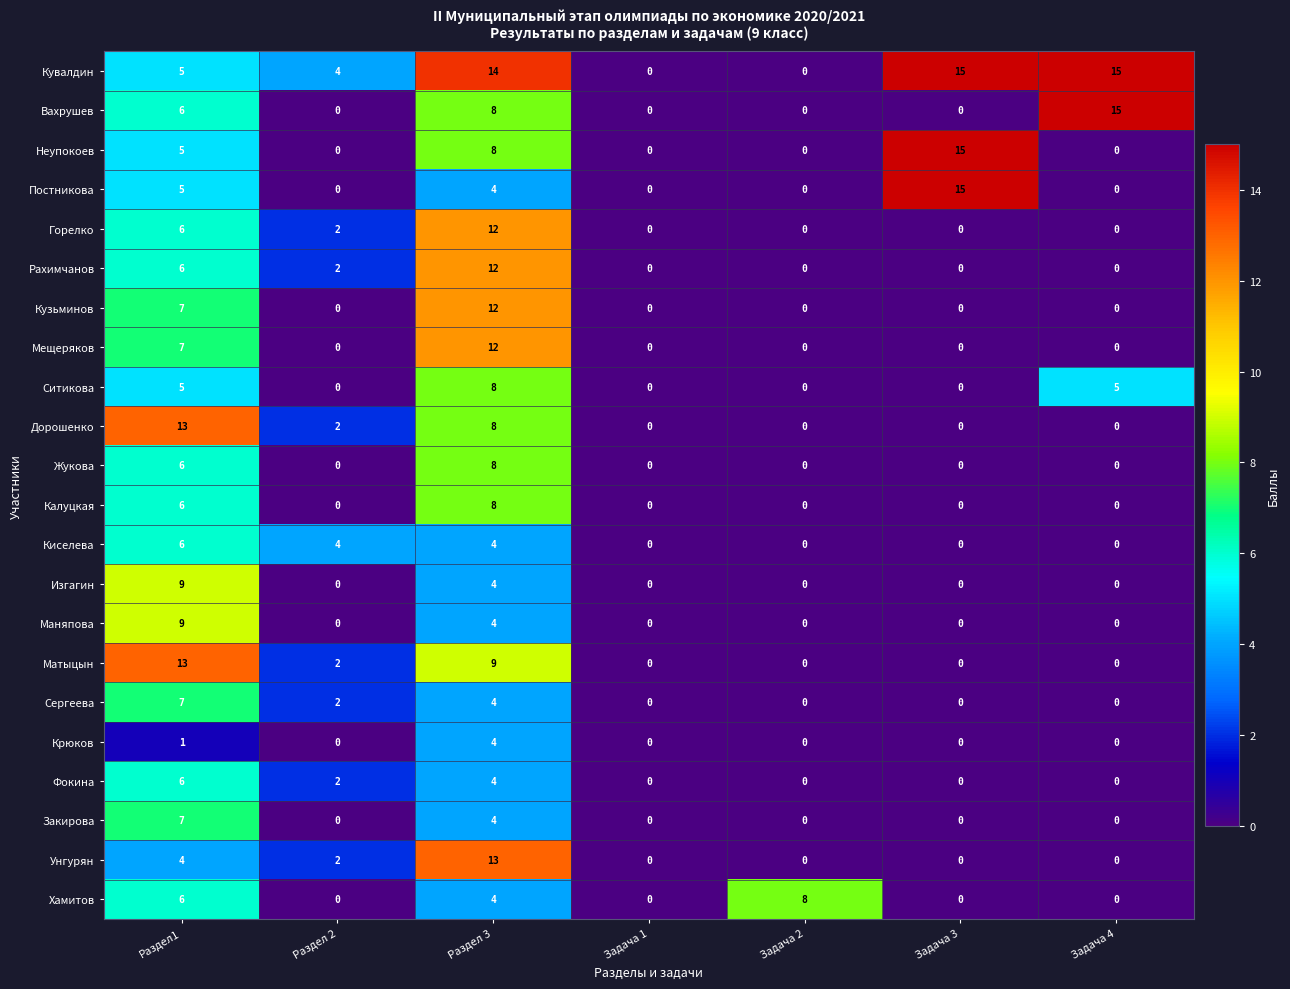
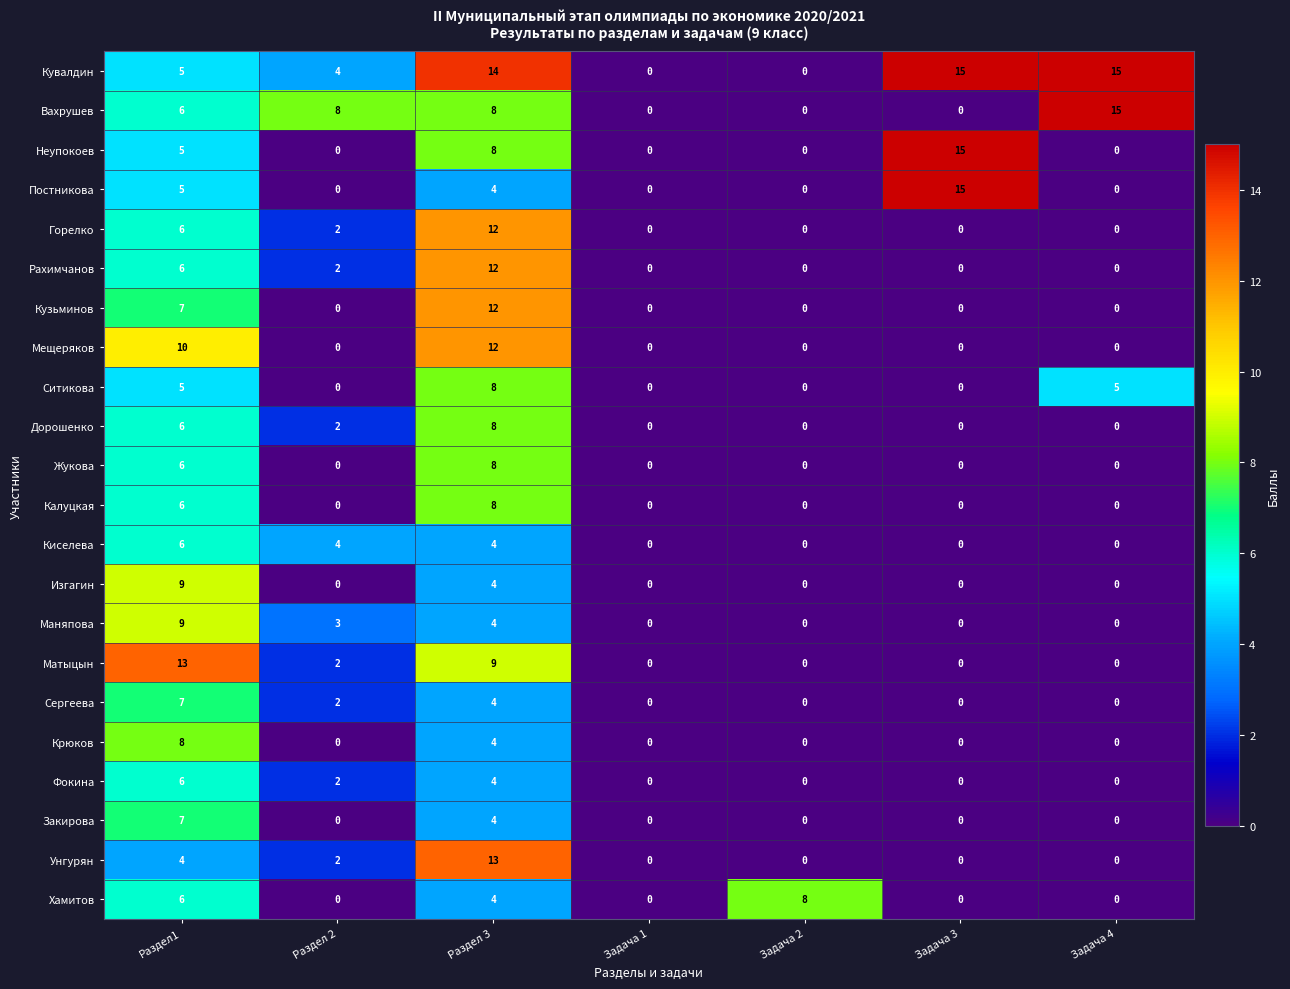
  {
    "Кувалдин": {
      "Раздел1": 5,
      "Раздел 2": 4,
      "Раздел 3": 14,
      "Задача 1": 0,
      "Задача 2": 0,
      "Задача 3": 15,
      "Задача 4": 15
    },
    "Вахрушев": {
      "Раздел1": 6,
-     "Раздел 2": 0,
+     "Раздел 2": 8,
      "Раздел 3": 8,
      "Задача 1": 0,
      "Задача 2": 0,
      "Задача 3": 0,
      "Задача 4": 15
    },
    "Неупокоев": {
      "Раздел1": 5,
      "Раздел 2": 0,
      "Раздел 3": 8,
      "Задача 1": 0,
      "Задача 2": 0,
      "Задача 3": 15,
      "Задача 4": 0
    },
    "Постникова": {
      "Раздел1": 5,
      "Раздел 2": 0,
      "Раздел 3": 4,
      "Задача 1": 0,
      "Задача 2": 0,
      "Задача 3": 15,
      "Задача 4": 0
    },
    "Горелко": {
      "Раздел1": 6,
      "Раздел 2": 2,
      "Раздел 3": 12,
      "Задача 1": 0,
      "Задача 2": 0,
      "Задача 3": 0,
      "Задача 4": 0
    },
    "Рахимчанов": {
      "Раздел1": 6,
      "Раздел 2": 2,
      "Раздел 3": 12,
      "Задача 1": 0,
      "Задача 2": 0,
      "Задача 3": 0,
      "Задача 4": 0
    },
    "Кузьминов": {
      "Раздел1": 7,
      "Раздел 2": 0,
      "Раздел 3": 12,
      "Задача 1": 0,
      "Задача 2": 0,
      "Задача 3": 0,
      "Задача 4": 0
    },
    "Мещеряков": {
-     "Раздел1": 7,
+     "Раздел1": 10,
      "Раздел 2": 0,
      "Раздел 3": 12,
      "Задача 1": 0,
      "Задача 2": 0,
      "Задача 3": 0,
      "Задача 4": 0
    },
    "Ситикова": {
      "Раздел1": 5,
      "Раздел 2": 0,
      "Раздел 3": 8,
      "Задача 1": 0,
      "Задача 2": 0,
      "Задача 3": 0,
      "Задача 4": 5
    },
    "Дорошенко": {
-     "Раздел1": 13,
+     "Раздел1": 6,
      "Раздел 2": 2,
      "Раздел 3": 8,
      "Задача 1": 0,
      "Задача 2": 0,
      "Задача 3": 0,
      "Задача 4": 0
    },
    "Жукова": {
      "Раздел1": 6,
      "Раздел 2": 0,
      "Раздел 3": 8,
      "Задача 1": 0,
      "Задача 2": 0,
      "Задача 3": 0,
      "Задача 4": 0
    },
    "Калуцкая": {
      "Раздел1": 6,
      "Раздел 2": 0,
      "Раздел 3": 8,
      "Задача 1": 0,
      "Задача 2": 0,
      "Задача 3": 0,
      "Задача 4": 0
    },
    "Киселева": {
      "Раздел1": 6,
      "Раздел 2": 4,
      "Раздел 3": 4,
      "Задача 1": 0,
      "Задача 2": 0,
      "Задача 3": 0,
      "Задача 4": 0
    },
    "Изгагин": {
      "Раздел1": 9,
      "Раздел 2": 0,
      "Раздел 3": 4,
      "Задача 1": 0,
      "Задача 2": 0,
      "Задача 3": 0,
      "Задача 4": 0
    },
    "Маняпова": {
      "Раздел1": 9,
-     "Раздел 2": 0,
+     "Раздел 2": 3,
      "Раздел 3": 4,
      "Задача 1": 0,
      "Задача 2": 0,
      "Задача 3": 0,
      "Задача 4": 0
    },
    "Матыцын": {
      "Раздел1": 13,
      "Раздел 2": 2,
      "Раздел 3": 9,
      "Задача 1": 0,
      "Задача 2": 0,
      "Задача 3": 0,
      "Задача 4": 0
    },
    "Сергеева": {
      "Раздел1": 7,
      "Раздел 2": 2,
      "Раздел 3": 4,
      "Задача 1": 0,
      "Задача 2": 0,
      "Задача 3": 0,
      "Задача 4": 0
    },
    "Крюков": {
-     "Раздел1": 1,
+     "Раздел1": 8,
      "Раздел 2": 0,
      "Раздел 3": 4,
      "Задача 1": 0,
      "Задача 2": 0,
      "Задача 3": 0,
      "Задача 4": 0
    },
    "Фокина": {
      "Раздел1": 6,
      "Раздел 2": 2,
      "Раздел 3": 4,
      "Задача 1": 0,
      "Задача 2": 0,
      "Задача 3": 0,
      "Задача 4": 0
    },
    "Закирова": {
      "Раздел1": 7,
      "Раздел 2": 0,
      "Раздел 3": 4,
      "Задача 1": 0,
      "Задача 2": 0,
      "Задача 3": 0,
      "Задача 4": 0
    },
    "Унгурян": {
      "Раздел1": 4,
      "Раздел 2": 2,
      "Раздел 3": 13,
      "Задача 1": 0,
      "Задача 2": 0,
      "Задача 3": 0,
      "Задача 4": 0
    },
    "Хамитов": {
      "Раздел1": 6,
      "Раздел 2": 0,
      "Раздел 3": 4,
      "Задача 1": 0,
      "Задача 2": 8,
      "Задача 3": 0,
      "Задача 4": 0
    }
  }
